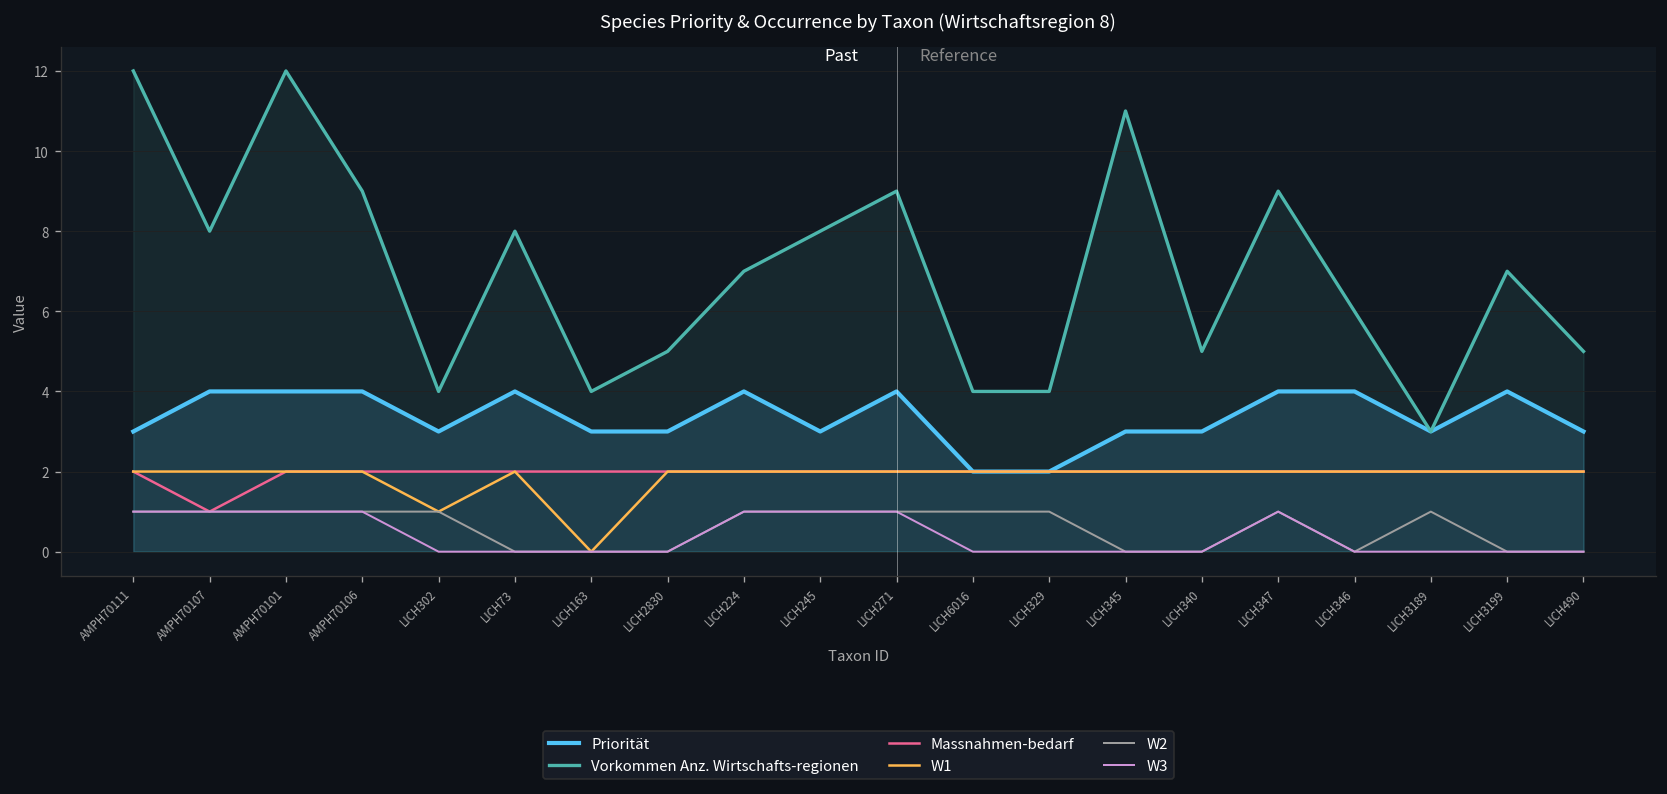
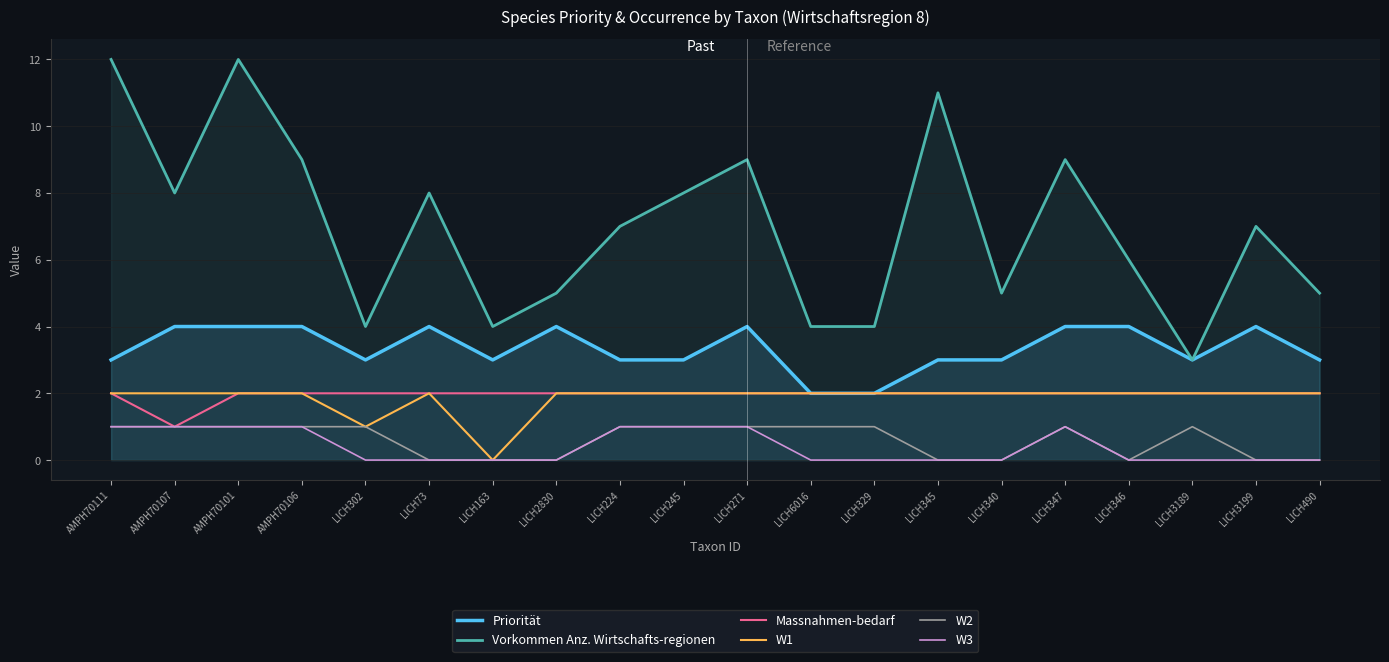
  {
    "Priorität": {
      "AMPH70111": 3,
      "AMPH70107": 4,
      "AMPH70101": 4,
      "AMPH70106": 4,
      "LICH302": 3,
      "LICH73": 4,
      "LICH163": 3,
-     "LICH2830": 3,
-     "LICH224": 4,
+     "LICH2830": 4,
+     "LICH224": 3,
      "LICH245": 3,
      "LICH271": 4,
      "LICH345": 3,
      "LICH340": 3,
      "LICH347": 4,
      "LICH346": 4,
      "LICH3199": 4,
      "LICH490": 3
    },
    "Vorkommen Anz. Wirtschafts-regionen": {
      "AMPH70111": 12,
      "AMPH70107": 8,
      "AMPH70101": 12,
      "AMPH70106": 9,
      "LICH302": 4,
      "LICH73": 8,
      "LICH163": 4,
      "LICH2830": 5,
      "LICH224": 7,
      "LICH245": 8,
      "LICH271": 9,
      "LICH6016": 4,
      "LICH329": 4,
      "LICH345": 11,
      "LICH340": 5,
      "LICH347": 9,
      "LICH346": 6,
      "LICH3199": 7,
      "LICH490": 5
    },
    "Massnahmen-bedarf": {
      "LICH302": 2,
      "LICH163": 2
    },
    "W1": {
      "AMPH70107": 2
    },
    "W2": {
      "LICH6016": 1,
      "LICH329": 1,
      "LICH3189": 1
    },
    "W3": {
      "LICH302": 0,
      "LICH6016": 0,
      "LICH329": 0,
      "LICH3189": 0
    }
  }
